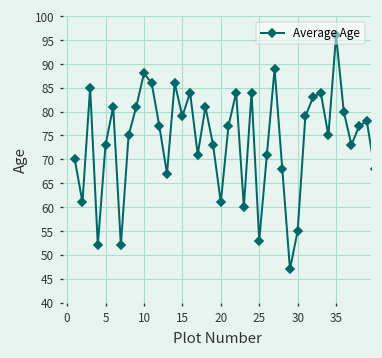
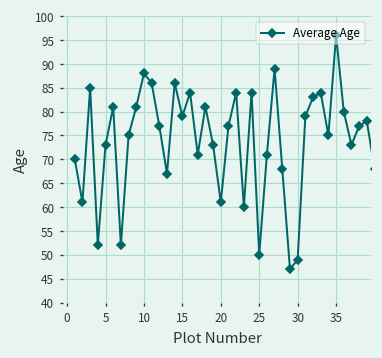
  {
    "5": 73,
    "10": 88,
    "15": 79,
    "20": 61,
-   "25": 53,
-   "30": 55
+   "25": 50,
+   "30": 49
  }
